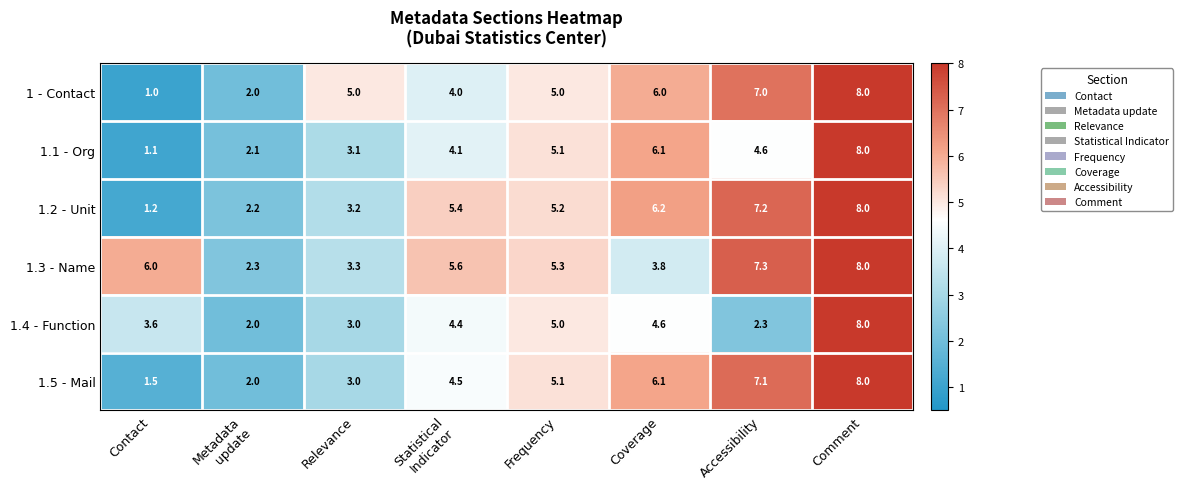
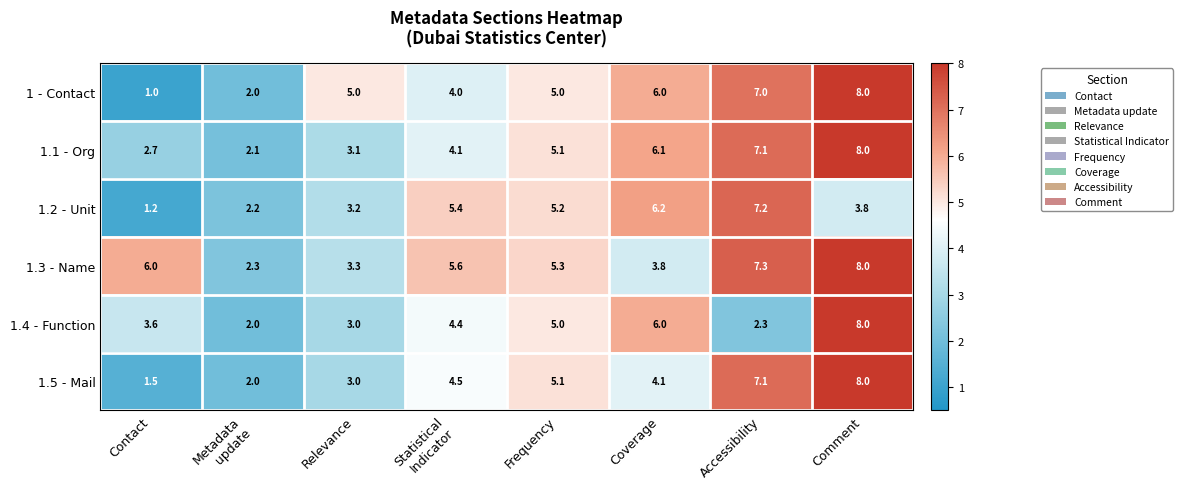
  {
    "1 - Contact": {
      "Contact": 1.0,
      "Metadata update": 2.0,
      "Relevance": 5.0,
      "Statistical Indicator": 4.0,
      "Frequency": 5.0,
      "Coverage": 6.0,
      "Accessibility": 7.0,
      "Comment": 8.0
    },
    "1.1 - Org": {
-     "Contact": 1.1,
+     "Contact": 2.7,
      "Metadata update": 2.1,
      "Relevance": 3.1,
      "Statistical Indicator": 4.1,
      "Frequency": 5.1,
      "Coverage": 6.1,
-     "Accessibility": 4.6,
+     "Accessibility": 7.1,
      "Comment": 8.0
    },
    "1.2 - Unit": {
      "Contact": 1.2,
      "Metadata update": 2.2,
      "Relevance": 3.2,
      "Statistical Indicator": 5.4,
      "Frequency": 5.2,
      "Coverage": 6.2,
      "Accessibility": 7.2,
-     "Comment": 8.0
+     "Comment": 3.8
    },
    "1.3 - Name": {
      "Contact": 6.0,
      "Metadata update": 2.3,
      "Relevance": 3.3,
      "Statistical Indicator": 5.6,
      "Frequency": 5.3,
      "Coverage": 3.8,
      "Accessibility": 7.3,
      "Comment": 8.0
    },
    "1.4 - Function": {
      "Contact": 3.6,
      "Metadata update": 2.0,
      "Relevance": 3.0,
      "Statistical Indicator": 4.4,
      "Frequency": 5.0,
-     "Coverage": 4.6,
+     "Coverage": 6.0,
      "Accessibility": 2.3,
      "Comment": 8.0
    },
    "1.5 - Mail": {
      "Contact": 1.5,
      "Metadata update": 2.0,
      "Relevance": 3.0,
      "Statistical Indicator": 4.5,
      "Frequency": 5.1,
-     "Coverage": 6.1,
+     "Coverage": 4.1,
      "Accessibility": 7.1,
      "Comment": 8.0
    }
  }
